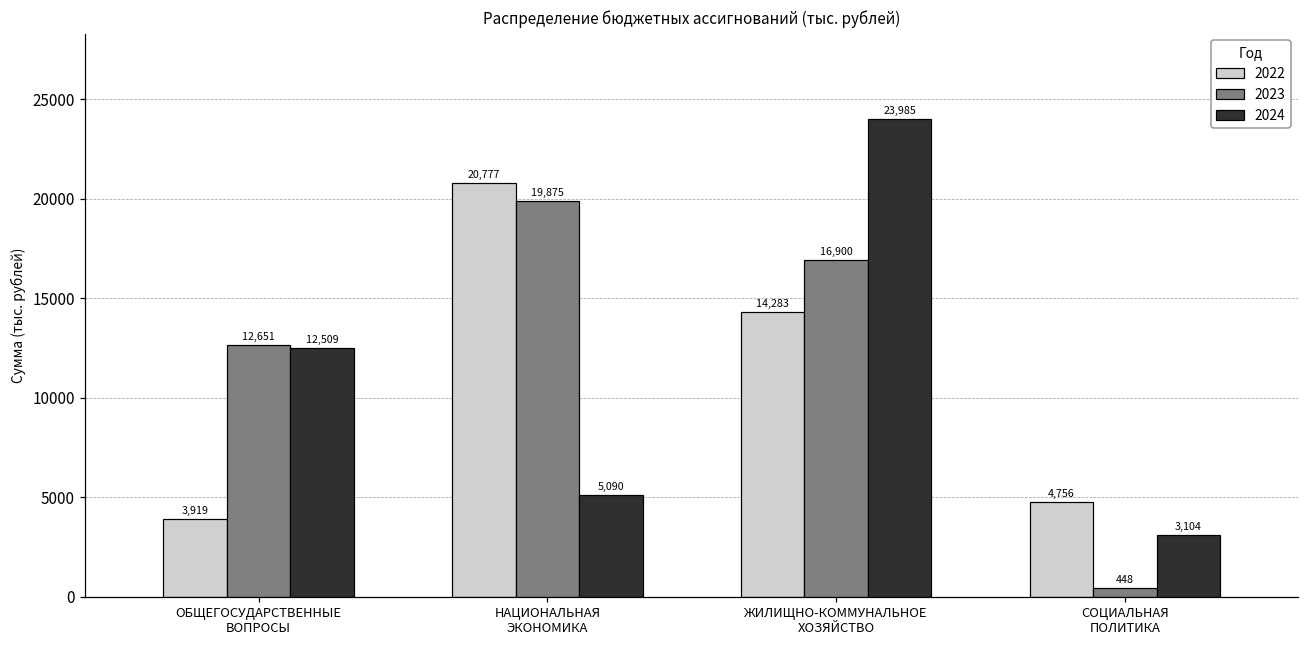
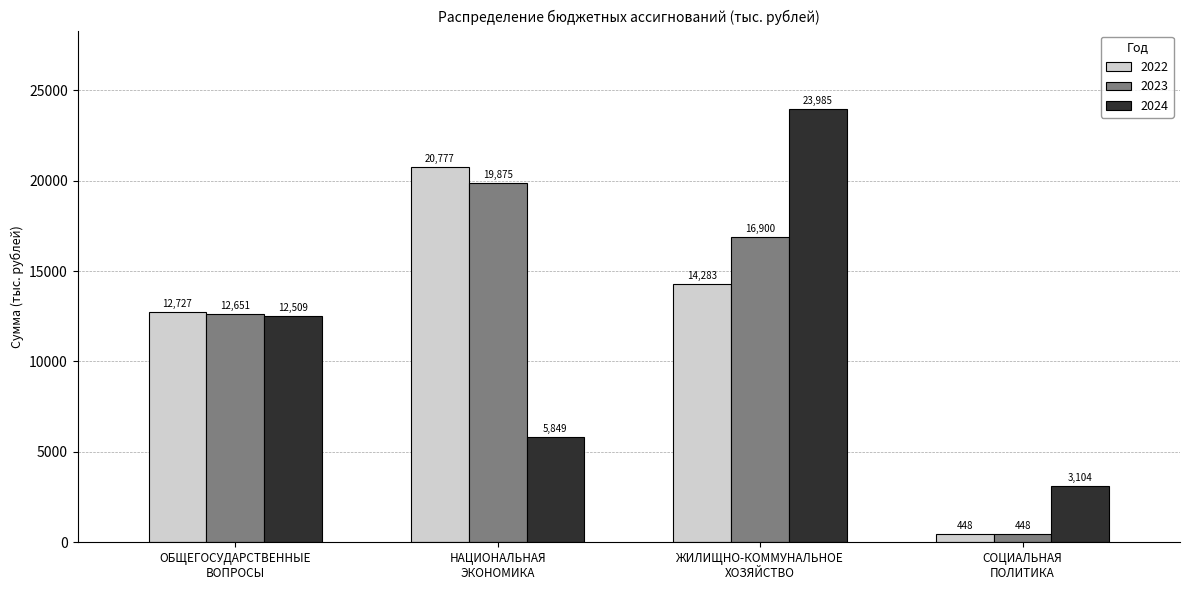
  {
    "2022": {
-     "ОБЩЕГОСУДАРСТВЕННЫЕ ВОПРОСЫ": "3,919",
+     "ОБЩЕГОСУДАРСТВЕННЫЕ ВОПРОСЫ": "12,727",
      "НАЦИОНАЛЬНАЯ ЭКОНОМИКА": "20,777",
      "ЖИЛИЩНО-КОММУНАЛЬНОЕ ХОЗЯЙСТВО": "14,283",
-     "СОЦИАЛЬНАЯ ПОЛИТИКА": "4,756"
+     "СОЦИАЛЬНАЯ ПОЛИТИКА": "448"
    },
    "2023": {
      "ОБЩЕГОСУДАРСТВЕННЫЕ ВОПРОСЫ": "12,651",
      "НАЦИОНАЛЬНАЯ ЭКОНОМИКА": "19,875",
      "ЖИЛИЩНО-КОММУНАЛЬНОЕ ХОЗЯЙСТВО": "16,900",
      "СОЦИАЛЬНАЯ ПОЛИТИКА": "448"
    },
    "2024": {
      "ОБЩЕГОСУДАРСТВЕННЫЕ ВОПРОСЫ": "12,509",
-     "НАЦИОНАЛЬНАЯ ЭКОНОМИКА": "5,090",
+     "НАЦИОНАЛЬНАЯ ЭКОНОМИКА": "5,849",
      "ЖИЛИЩНО-КОММУНАЛЬНОЕ ХОЗЯЙСТВО": "23,985",
      "СОЦИАЛЬНАЯ ПОЛИТИКА": "3,104"
    }
  }
